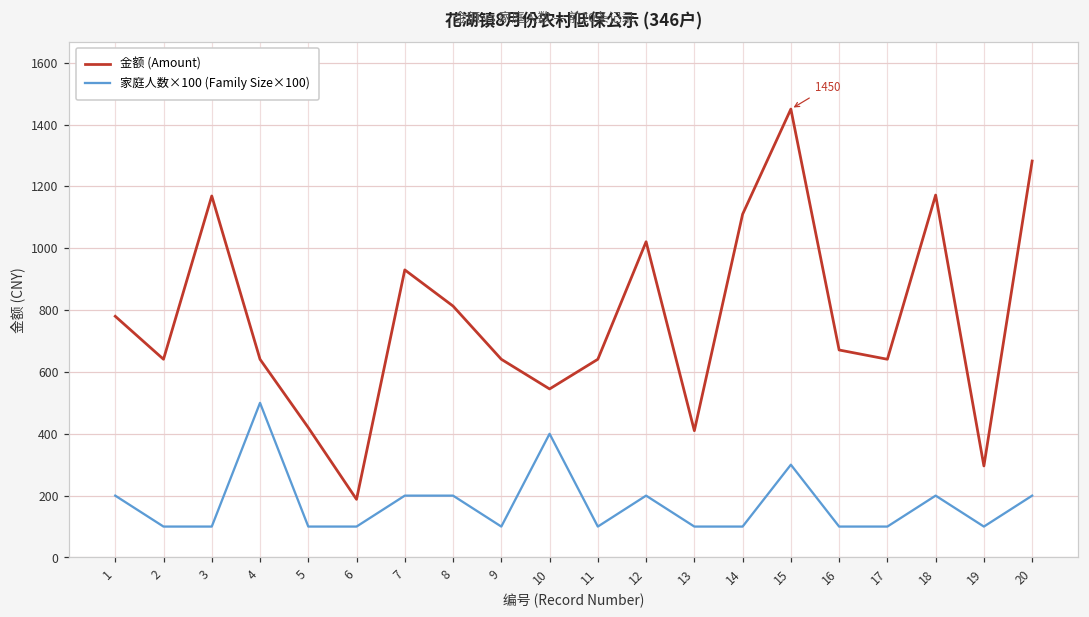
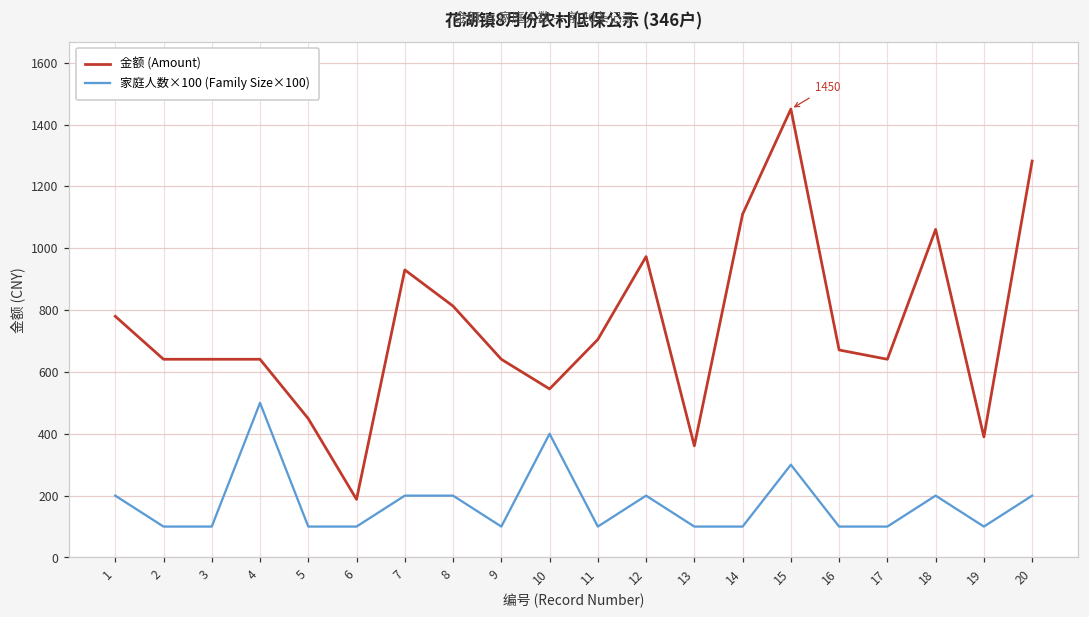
  {
    "金额 (Amount)": {
      "1": 780,
      "2": 640,
-     "3": 1170,
+     "3": 640,
      "4": 640,
-     "5": 420,
+     "5": 450,
      "6": 190,
      "7": 930,
      "8": 810,
      "9": 640,
      "10": 550,
-     "11": 640,
-     "12": 1020,
-     "13": 410,
+     "11": 710,
+     "12": 970,
+     "13": 360,
      "14": 1110,
      "16": 670,
      "17": 640,
-     "18": 1170,
-     "19": 300,
+     "18": 1060,
+     "19": 390,
      "20": 1280
    },
    "家庭人数×100 (Family Size×100)": {
      "1": 200,
      "2": 100,
      "3": 100,
      "4": 500,
      "5": 100,
      "6": 100,
      "7": 200,
      "8": 200,
      "9": 100,
      "10": 400,
      "11": 100,
      "12": 200,
      "13": 100,
      "14": 100,
      "15": 300,
      "16": 100,
      "17": 100,
      "18": 200,
      "19": 100,
      "20": 200
    }
  }
